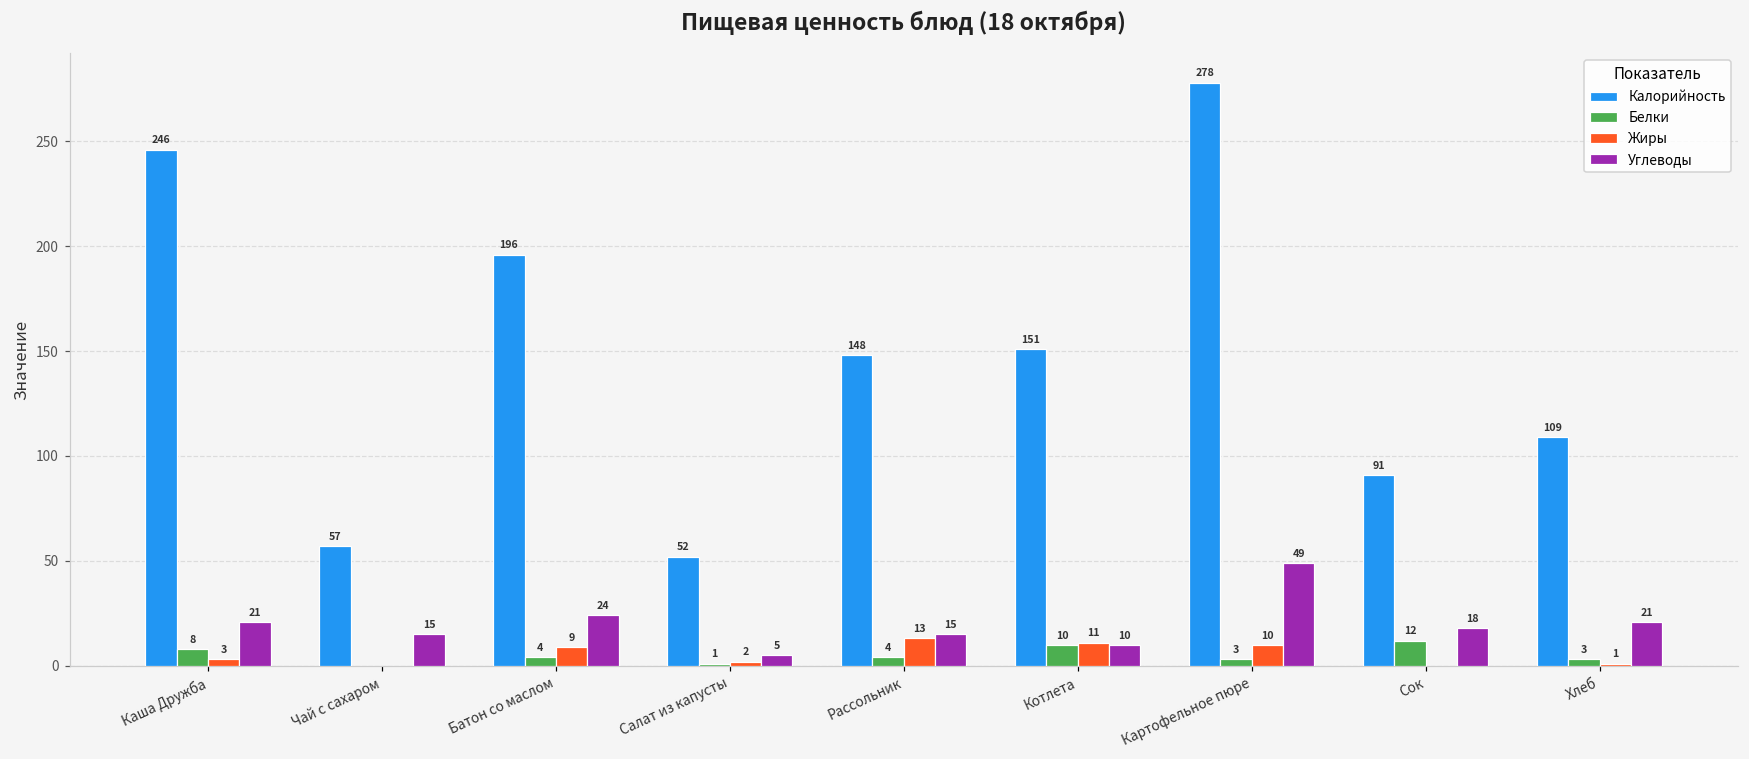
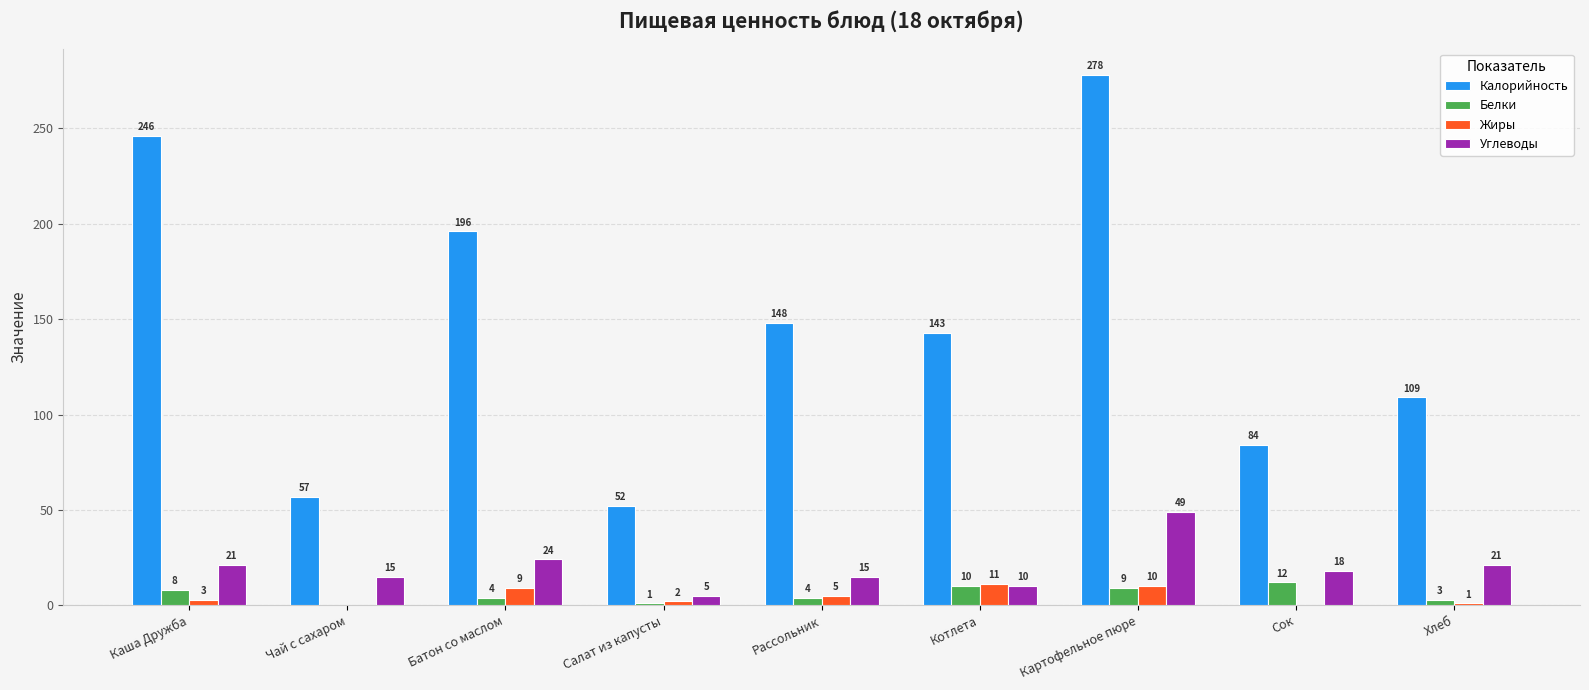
  {
    "Калорийность": {
      "Каша Дружба": 246,
      "Чай с сахаром": 57,
      "Батон со маслом": 196,
      "Салат из капусты": 52,
      "Рассольник": 148,
-     "Котлета": 151,
+     "Котлета": 143,
      "Картофельное пюре": 278,
-     "Сок": 91,
+     "Сок": 84,
      "Хлеб": 109
    },
    "Белки": {
      "Каша Дружба": 8,
      "Батон со маслом": 4,
      "Салат из капусты": 1,
      "Рассольник": 4,
      "Котлета": 10,
-     "Картофельное пюре": 3,
+     "Картофельное пюре": 9,
      "Сок": 12,
      "Хлеб": 3
    },
    "Жиры": {
      "Каша Дружба": 3,
      "Батон со маслом": 9,
      "Салат из капусты": 2,
-     "Рассольник": 13,
+     "Рассольник": 5,
      "Котлета": 11,
      "Картофельное пюре": 10,
      "Хлеб": 1
    },
    "Углеводы": {
      "Каша Дружба": 21,
      "Чай с сахаром": 15,
      "Батон со маслом": 24,
      "Салат из капусты": 5,
      "Рассольник": 15,
      "Котлета": 10,
      "Картофельное пюре": 49,
      "Сок": 18,
      "Хлеб": 21
    }
  }
